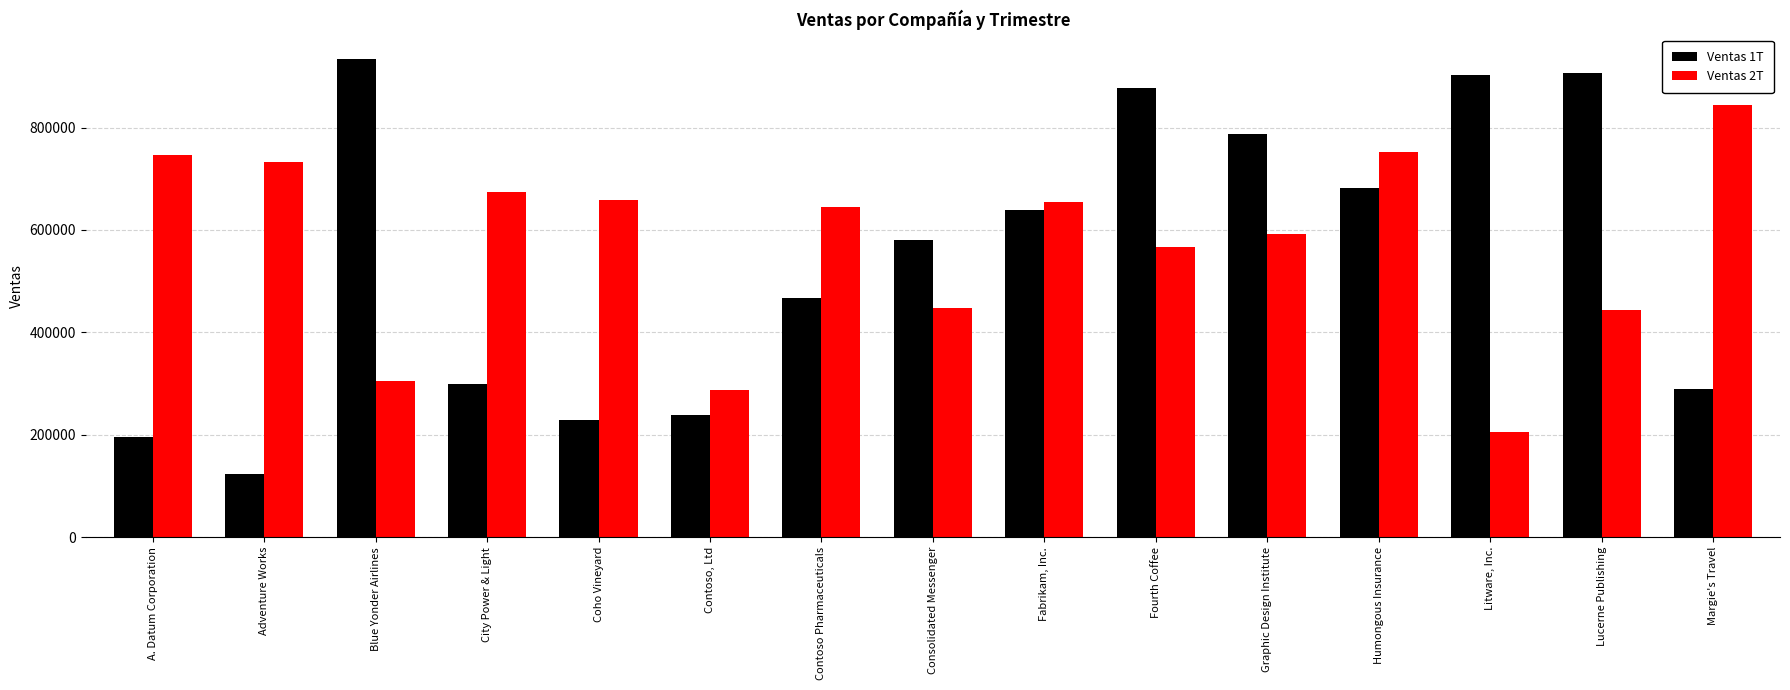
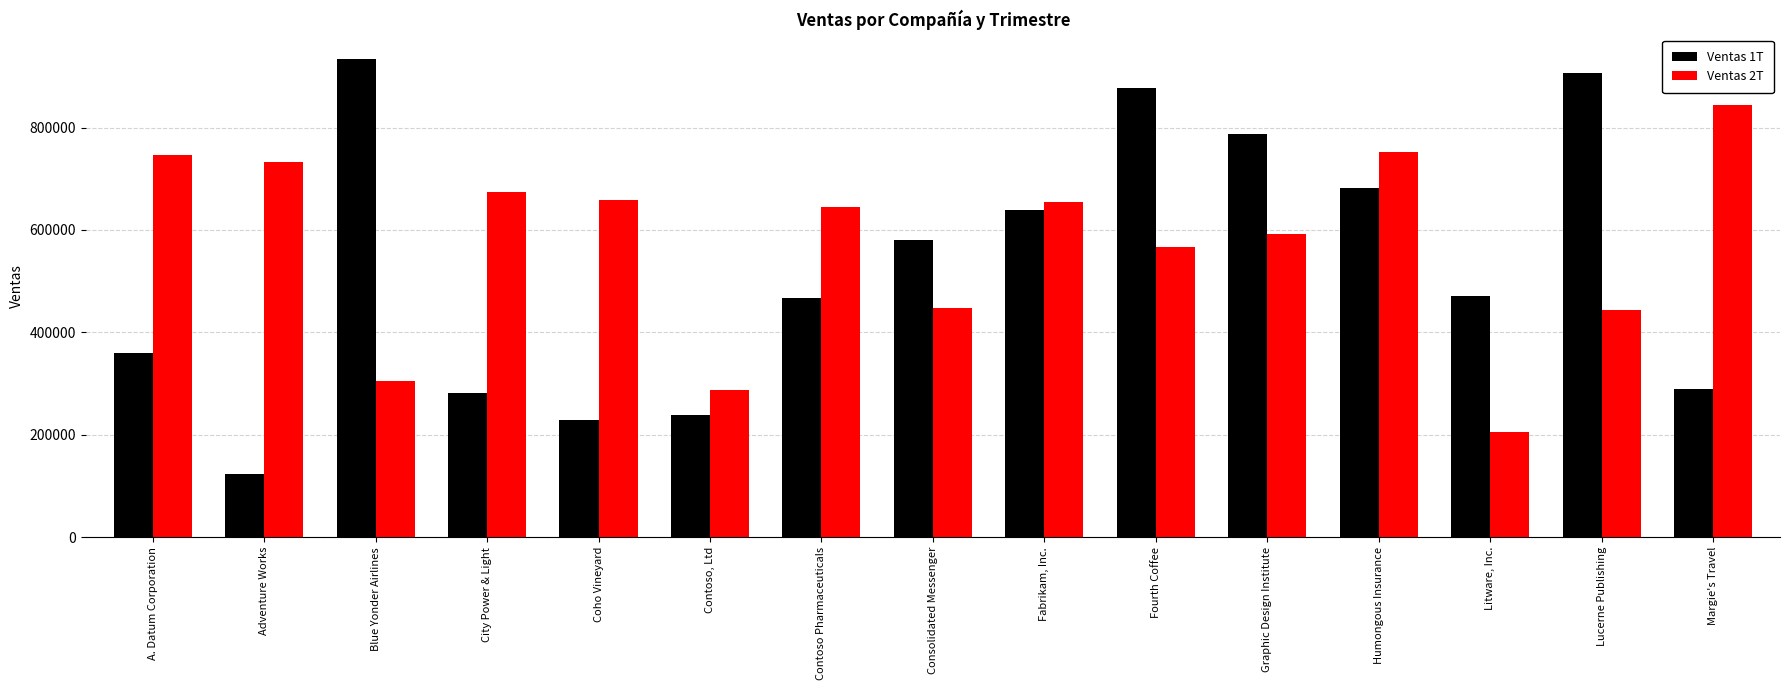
  {
    "Ventas 1T": {
-     "A. Datum Corporation": 200000,
+     "A. Datum Corporation": 360000,
      "Adventure Works": 120000,
      "Blue Yonder Airlines": 930000,
-     "City Power & Light": 300000,
+     "City Power & Light": 280000,
      "Coho Vineyard": 230000,
      "Contoso, Ltd": 240000,
      "Contoso Pharmaceuticals": 470000,
      "Consolidated Messenger": 580000,
      "Fabrikam, Inc.": 640000,
      "Fourth Coffee": 880000,
      "Graphic Design Institute": 790000,
      "Humongous Insurance": 680000,
-     "Litware, Inc.": 900000,
+     "Litware, Inc.": 470000,
      "Lucerne Publishing": 910000,
      "Margie's Travel": 290000
    },
    "Ventas 2T": {
      "A. Datum Corporation": 750000,
      "Adventure Works": 730000,
      "Blue Yonder Airlines": 300000,
      "City Power & Light": 670000,
      "Coho Vineyard": 660000,
      "Contoso, Ltd": 290000,
      "Contoso Pharmaceuticals": 640000,
      "Consolidated Messenger": 450000,
      "Fabrikam, Inc.": 650000,
      "Fourth Coffee": 570000,
      "Graphic Design Institute": 590000,
      "Humongous Insurance": 750000,
      "Litware, Inc.": 210000,
      "Lucerne Publishing": 440000,
      "Margie's Travel": 840000
    }
  }
